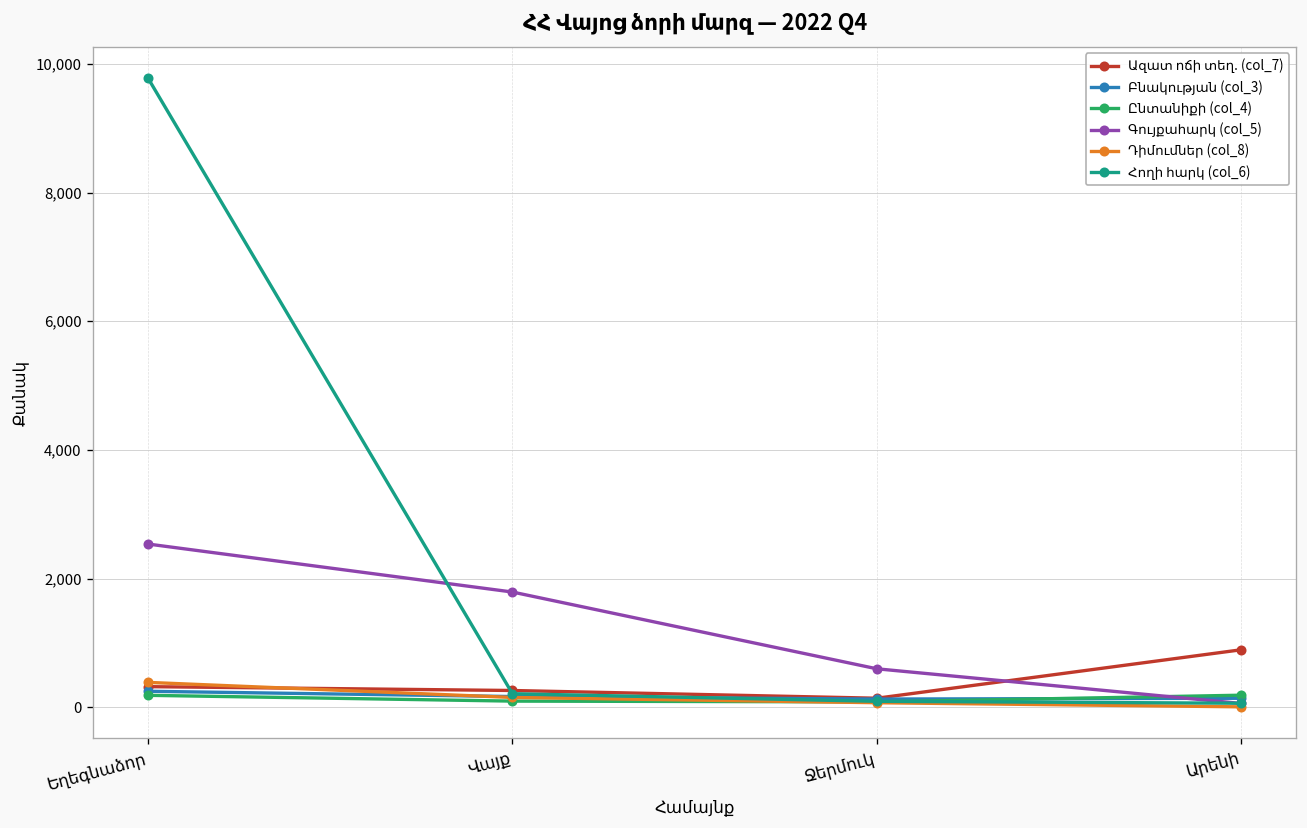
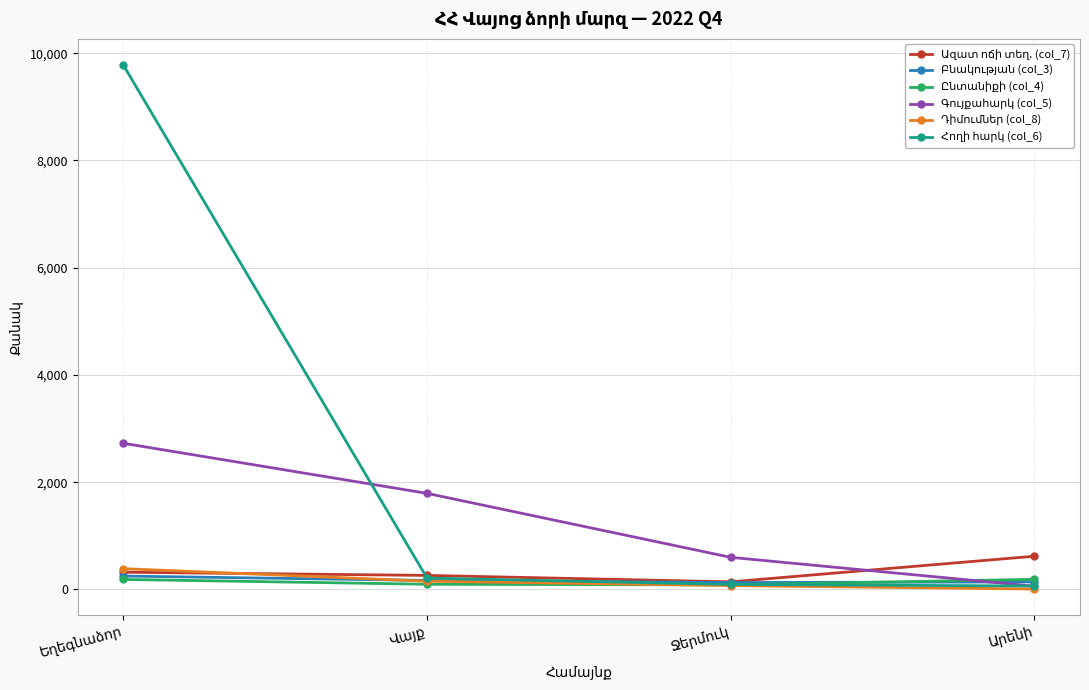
  {
    "Ազատ ոճի տեղ. (col_7)": {
      "Եղեգնաձոր": "300",
      "Վայք": "300",
-     "Արենի": "900"
+     "Արենի": "600"
    },
    "Բնակության (col_3)": {
      "Եղեգնաձոր": "300",
      "Արենի": "100"
    },
    "Գույքահարկ (col_5)": {
-     "Եղեգնաձոր": "2,500",
+     "Եղեգնաձոր": "2,700",
      "Վայք": "1,800",
      "Ջերմուկ": "600"
    },
    "Դիմումներ (col_8)": {
      "Եղեգնաձոր": "400",
      "Արենի": "0"
    }
  }
